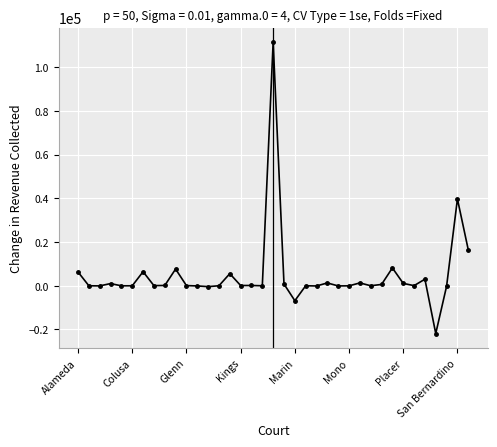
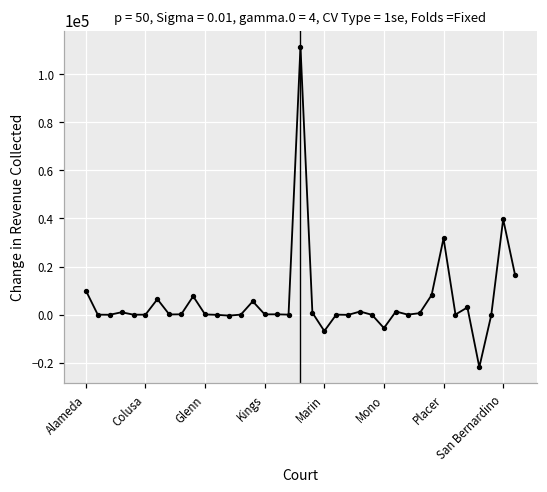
  {
-   "Alameda": 6000,
+   "Alameda": 10000,
    "Colusa": 0,
    "Glenn": 0,
    "Kings": 0,
    "Marin": -7000,
-   "Mono": 0,
-   "Placer": 1000,
+   "Mono": -6000,
+   "Placer": 32000,
    "San Bernardino": 40000
  }
